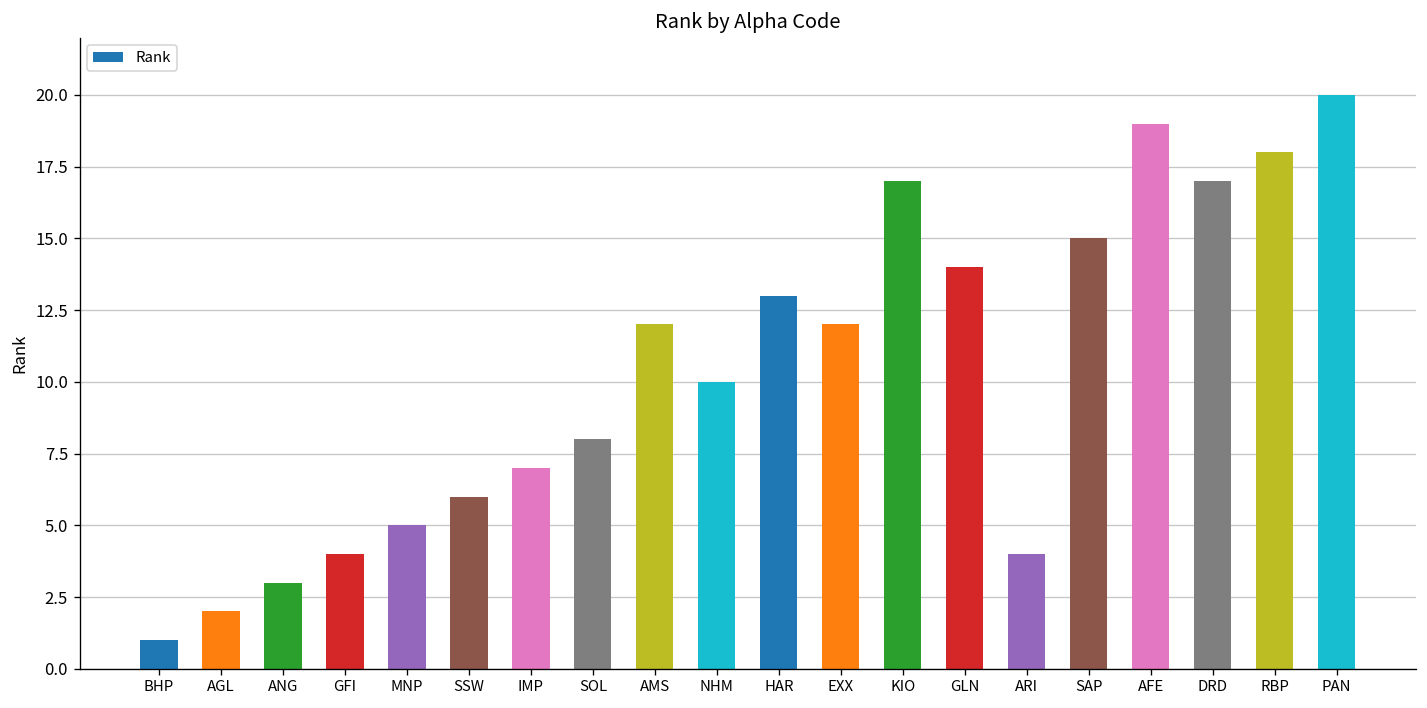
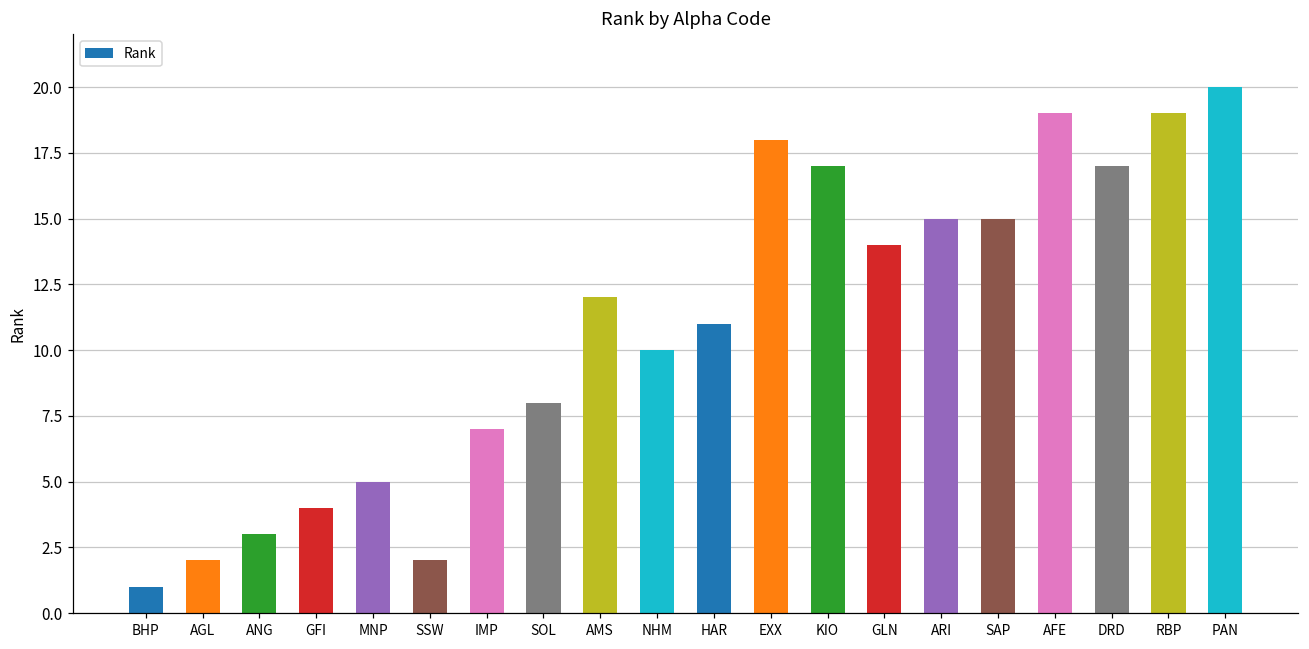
  {
    "BHP": 1,
    "AGL": 2,
    "ANG": 3,
    "GFI": 4,
    "MNP": 5,
-   "SSW": 6,
+   "SSW": 2,
    "IMP": 7,
    "SOL": 8,
    "AMS": 12,
    "NHM": 10,
-   "HAR": 13,
-   "EXX": 12,
+   "HAR": 11,
+   "EXX": 18,
    "KIO": 17,
    "GLN": 14,
-   "ARI": 4,
+   "ARI": 15,
    "SAP": 15,
    "AFE": 19,
    "DRD": 17,
-   "RBP": 18,
+   "RBP": 19,
    "PAN": 20
  }
